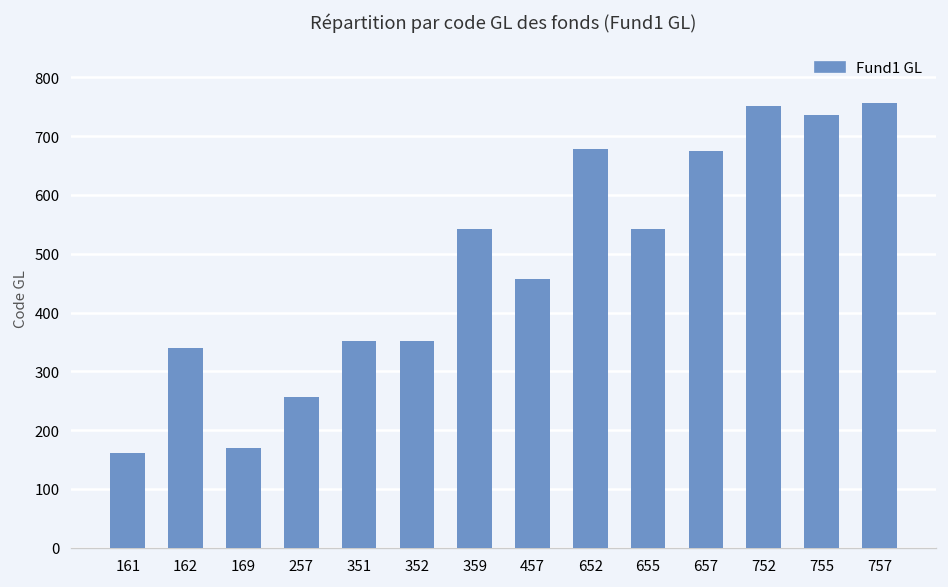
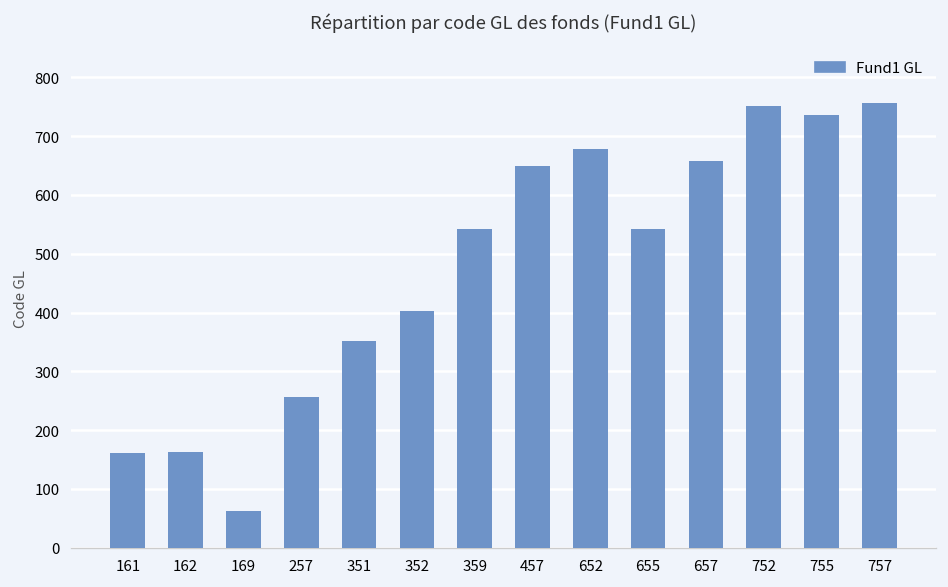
  {
    "161": 160,
-   "162": 340,
-   "169": 170,
+   "162": 160,
+   "169": 60,
    "257": 260,
    "351": 350,
-   "352": 350,
+   "352": 400,
    "359": 540,
-   "457": 460,
+   "457": 650,
    "652": 680,
    "655": 540,
-   "657": 680,
+   "657": 660,
    "752": 750,
    "755": 740,
    "757": 760
  }
